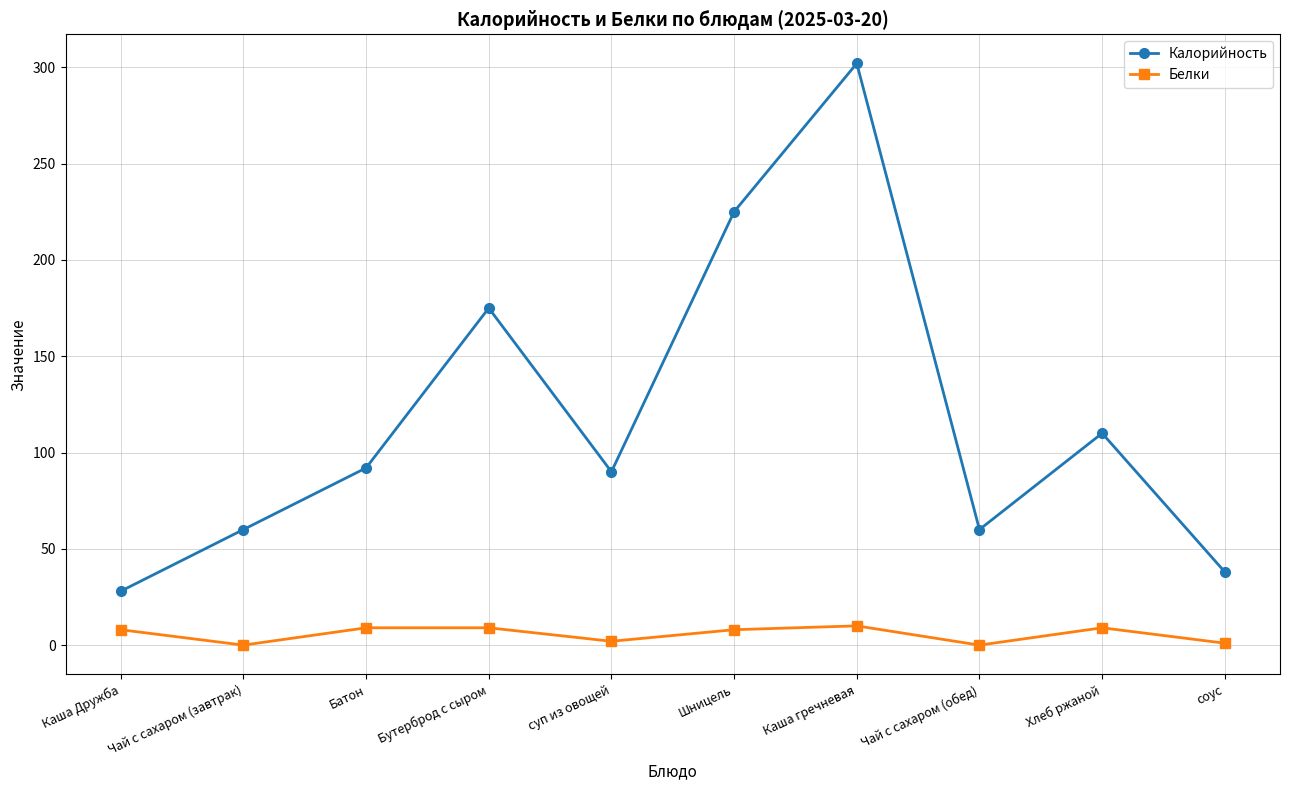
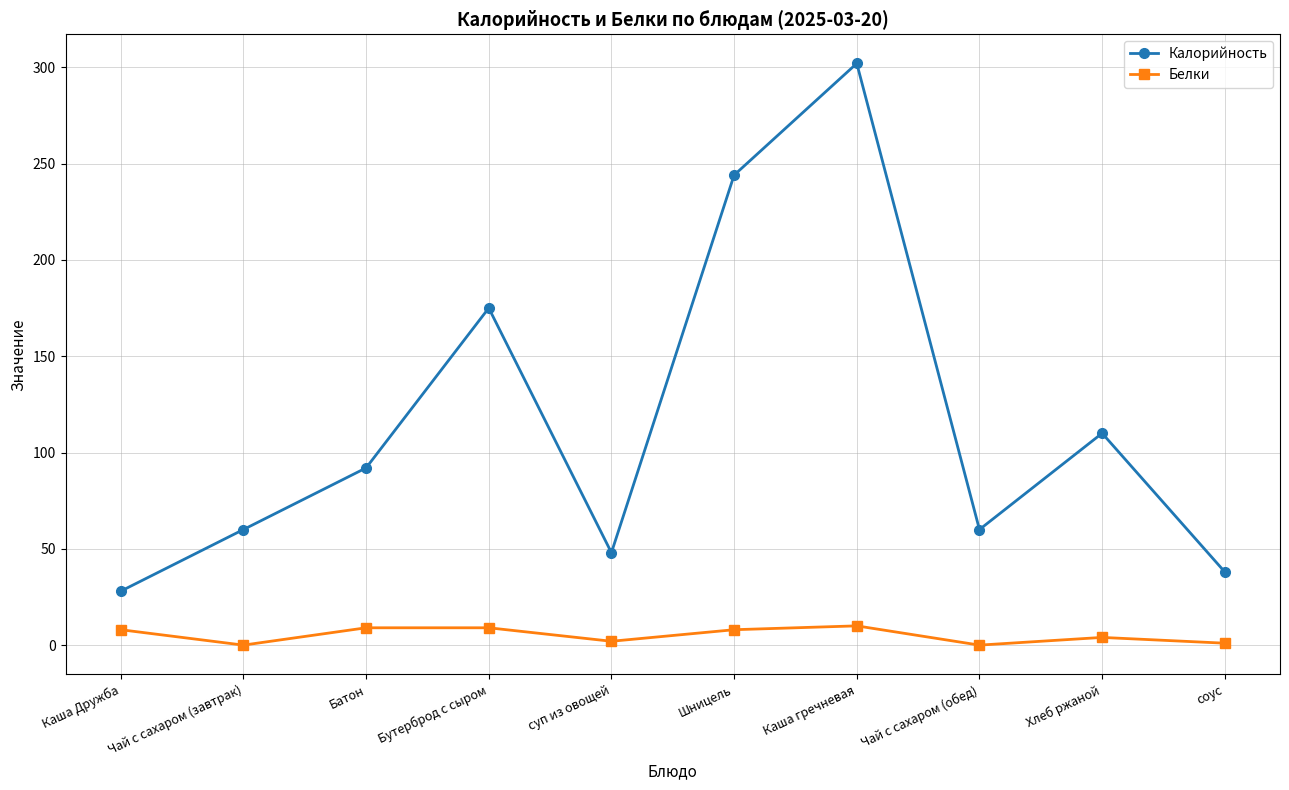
  {
    "Калорийность": {
      "Каша Дружба": 28,
      "Чай с сахаром (завтрак)": 60,
      "Батон": 92,
      "Бутерброд с сыром": 175,
-     "суп из овощей": 90,
-     "Шницель": 225,
+     "суп из овощей": 48,
+     "Шницель": 244,
      "Каша гречневая": 302,
      "Чай с сахаром (обед)": 60,
      "Хлеб ржаной": 110,
      "соус": 38
    },
    "Белки": {
      "Каша Дружба": 8,
      "Чай с сахаром (завтрак)": 0,
      "Батон": 9,
      "Бутерброд с сыром": 9,
      "суп из овощей": 2,
      "Шницель": 8,
      "Каша гречневая": 10,
      "Чай с сахаром (обед)": 0,
-     "Хлеб ржаной": 9,
+     "Хлеб ржаной": 4,
      "соус": 1
    }
  }
